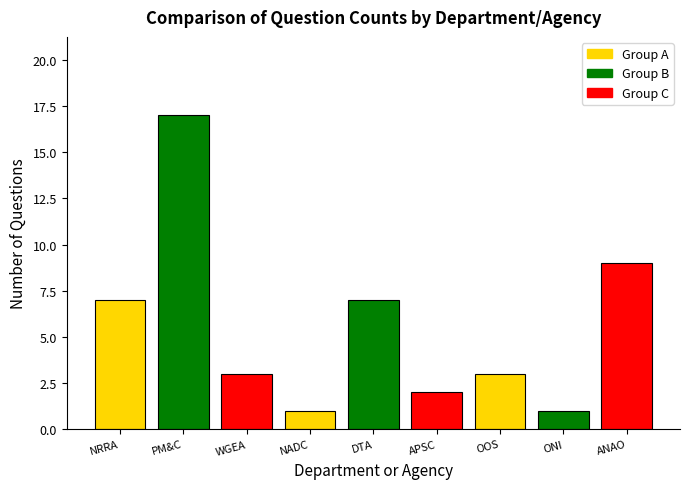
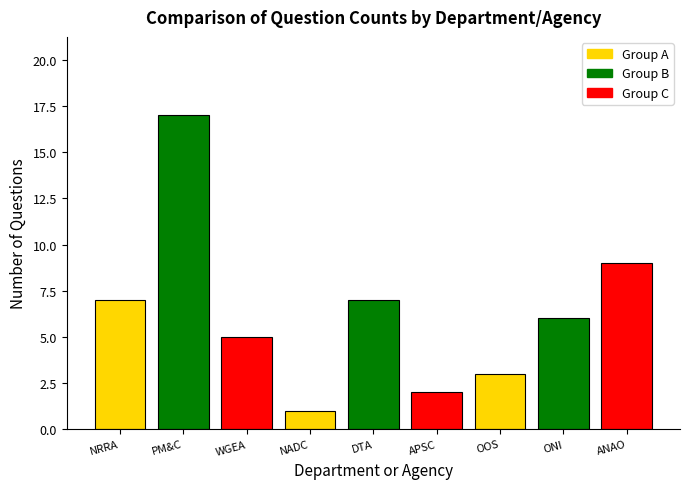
  {
    "NRRA": 7,
    "PM&C": 17,
-   "WGEA": 3,
+   "WGEA": 5,
    "NADC": 1,
    "DTA": 7,
    "APSC": 2,
    "OOS": 3,
-   "ONI": 1,
+   "ONI": 6,
    "ANAO": 9
  }
